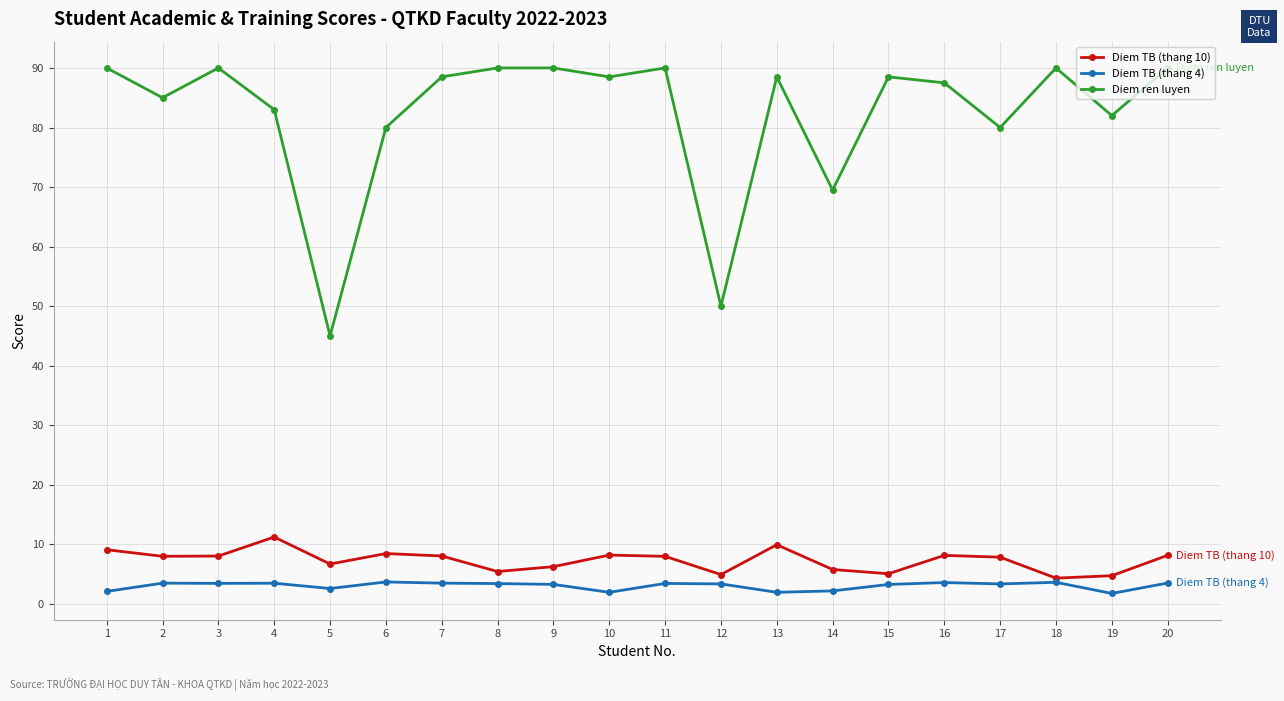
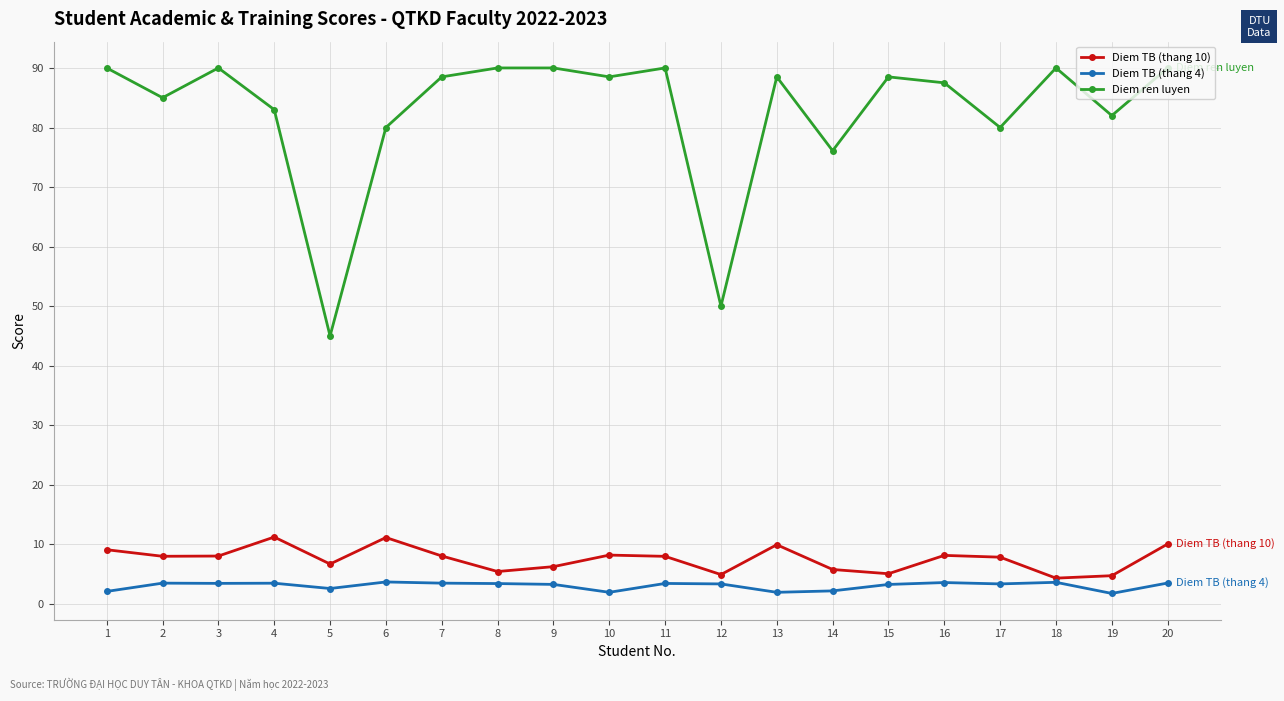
  {
    "Diem TB (thang 10)": {
      "1": 9,
      "2": 8,
      "3": 8,
      "4": 11,
      "5": 7,
-     "6": 8,
+     "6": 11,
      "7": 8,
      "8": 5,
      "9": 6,
      "10": 8,
      "11": 8,
      "12": 5,
      "13": 10,
      "14": 6,
      "15": 5,
      "16": 8,
      "17": 8,
      "18": 4,
      "19": 5,
-     "20": 8
+     "20": 10
    },
    "Diem TB (thang 4)": {
      "20": 4
    },
    "Diem ren luyen": {
      "1": 90,
      "2": 85,
      "3": 90,
      "4": 83,
      "5": 45,
      "6": 80,
      "7": 89,
      "8": 90,
      "9": 90,
      "10": 89,
      "11": 90,
      "12": 50,
      "13": 89,
-     "14": 70,
+     "14": 76,
      "15": 89,
      "16": 88,
      "17": 80,
      "18": 90,
      "19": 82
    }
  }
